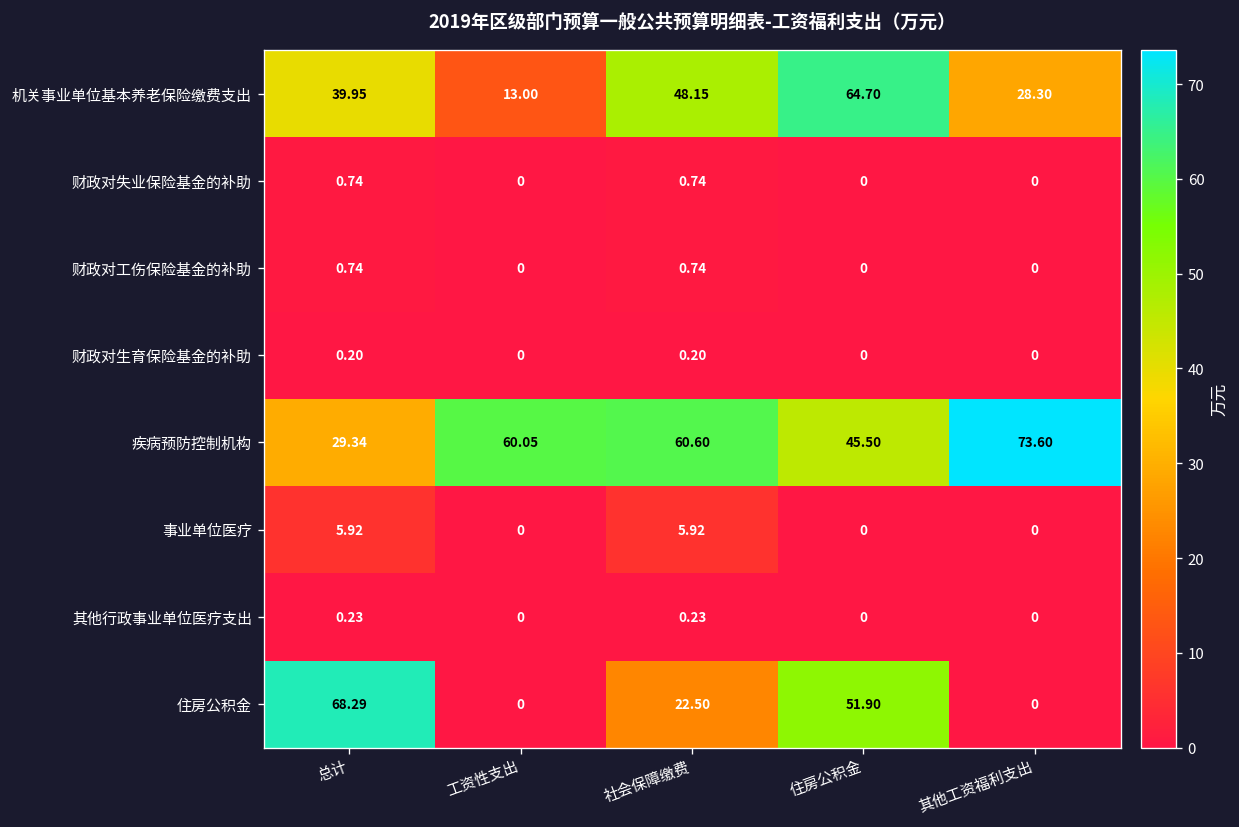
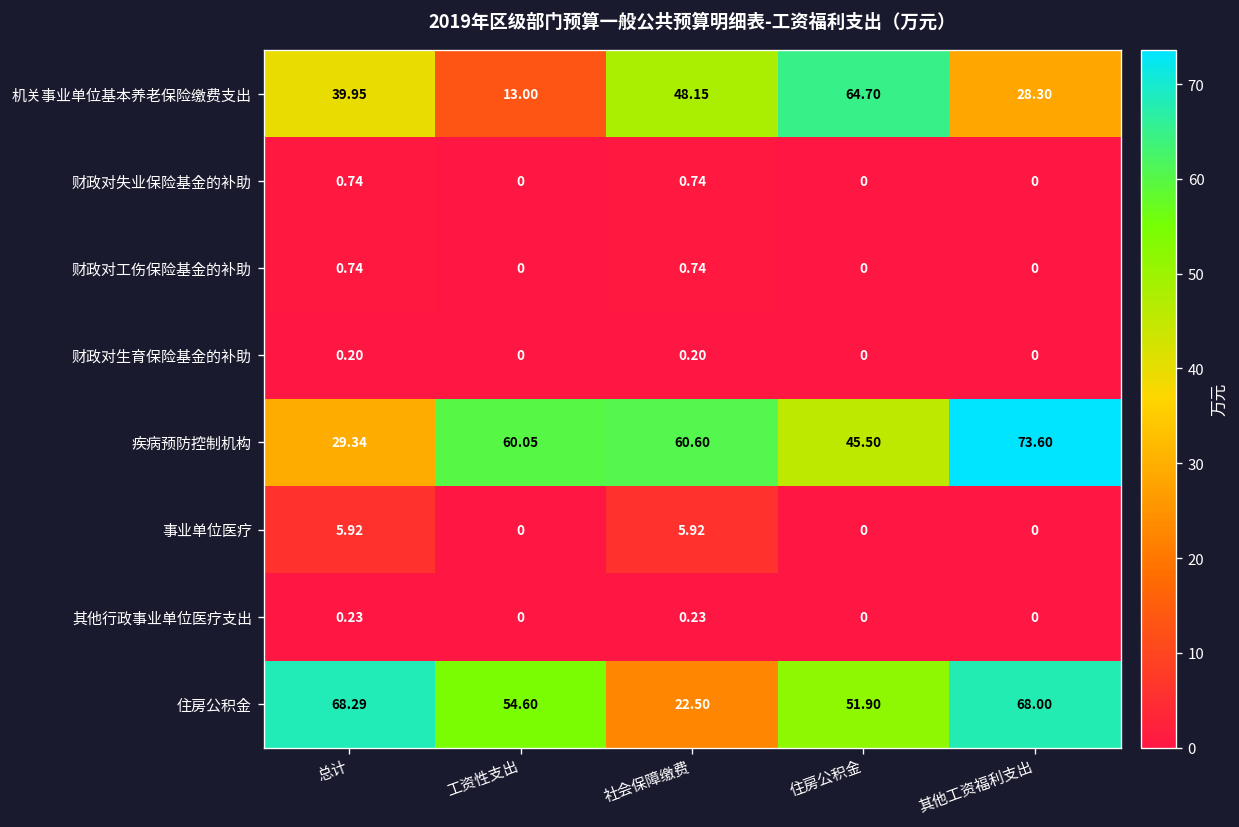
  {
    "机关事业单位基本养老保险缴费支出": {
      "总计": 39.95,
      "工资性支出": 13.00,
      "社会保障缴费": 48.15,
      "住房公积金": 64.70,
      "其他工资福利支出": 28.30
    },
    "财政对失业保险基金的补助": {
      "总计": 0.74,
      "工资性支出": 0,
      "社会保障缴费": 0.74,
      "住房公积金": 0,
      "其他工资福利支出": 0
    },
    "财政对工伤保险基金的补助": {
      "总计": 0.74,
      "工资性支出": 0,
      "社会保障缴费": 0.74,
      "住房公积金": 0,
      "其他工资福利支出": 0
    },
    "财政对生育保险基金的补助": {
      "总计": 0.20,
      "工资性支出": 0,
      "社会保障缴费": 0.20,
      "住房公积金": 0,
      "其他工资福利支出": 0
    },
    "疾病预防控制机构": {
      "总计": 29.34,
      "工资性支出": 60.05,
      "社会保障缴费": 60.60,
      "住房公积金": 45.50,
      "其他工资福利支出": 73.60
    },
    "事业单位医疗": {
      "总计": 5.92,
      "工资性支出": 0,
      "社会保障缴费": 5.92,
      "住房公积金": 0,
      "其他工资福利支出": 0
    },
    "其他行政事业单位医疗支出": {
      "总计": 0.23,
      "工资性支出": 0,
      "社会保障缴费": 0.23,
      "住房公积金": 0,
      "其他工资福利支出": 0
    },
    "住房公积金": {
      "总计": 68.29,
-     "工资性支出": 0,
+     "工资性支出": 54.60,
      "社会保障缴费": 22.50,
      "住房公积金": 51.90,
-     "其他工资福利支出": 0
+     "其他工资福利支出": 68.00
    }
  }
